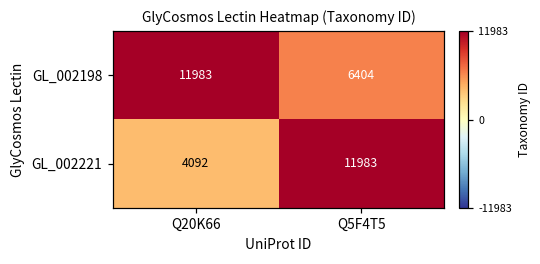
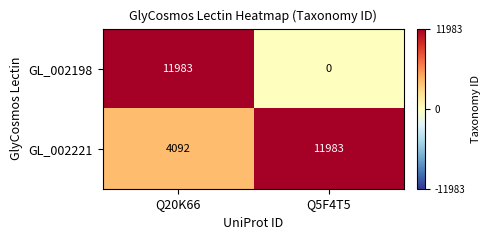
  {
    "GL_002198": {
      "Q20K66": 11983,
-     "Q5F4T5": 6404
+     "Q5F4T5": 0
    },
    "GL_002221": {
      "Q20K66": 4092,
      "Q5F4T5": 11983
    }
  }
